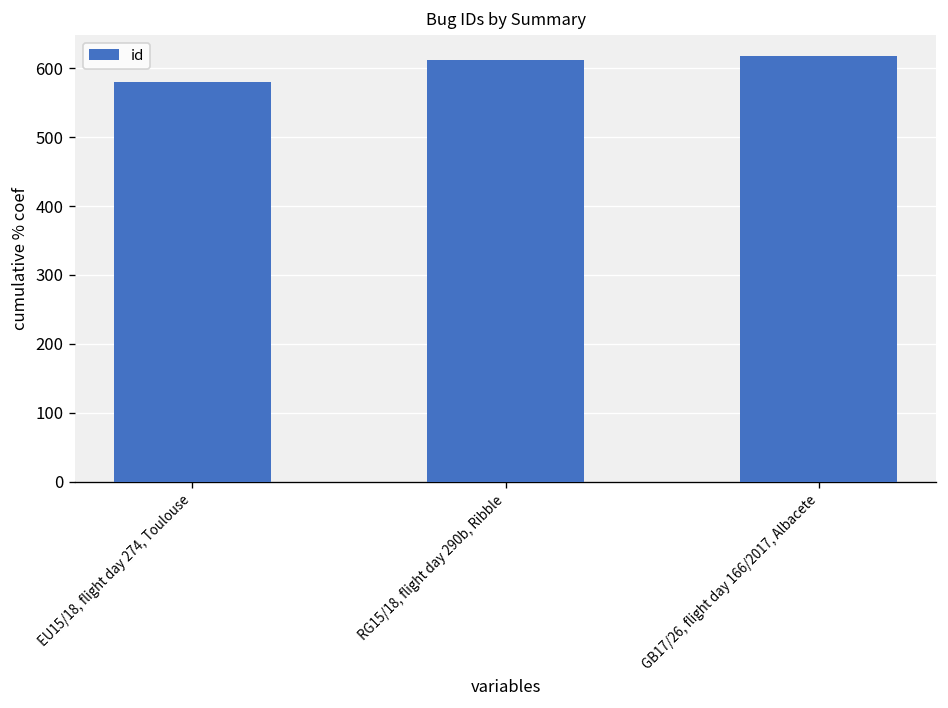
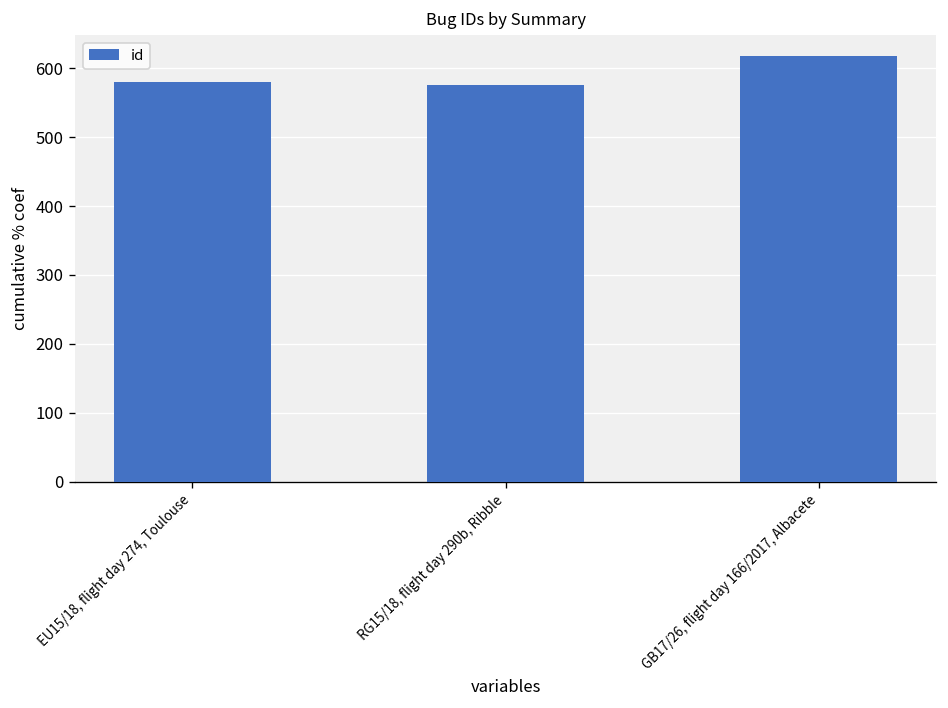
  {
    "EU15/18, flight day 274, Toulouse": 580,
-   "RG15/18, flight day 290b, Ribble": 610,
+   "RG15/18, flight day 290b, Ribble": 580,
    "GB17/26, flight day 166/2017, Albacete": 620
  }
